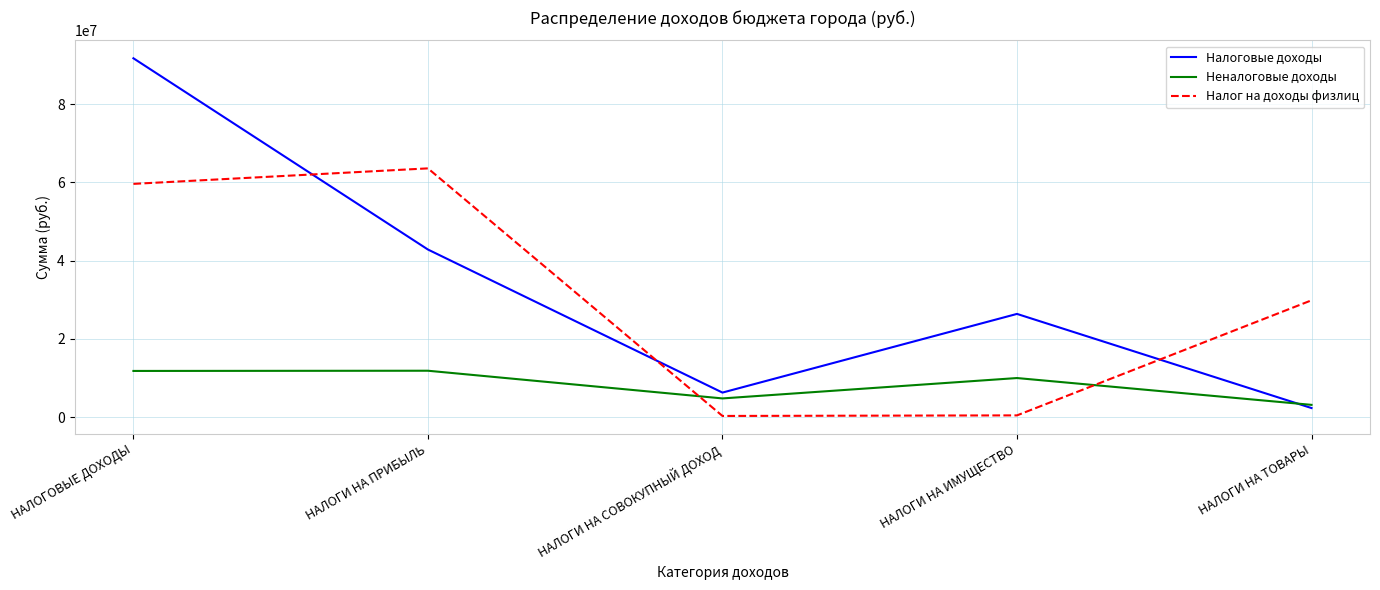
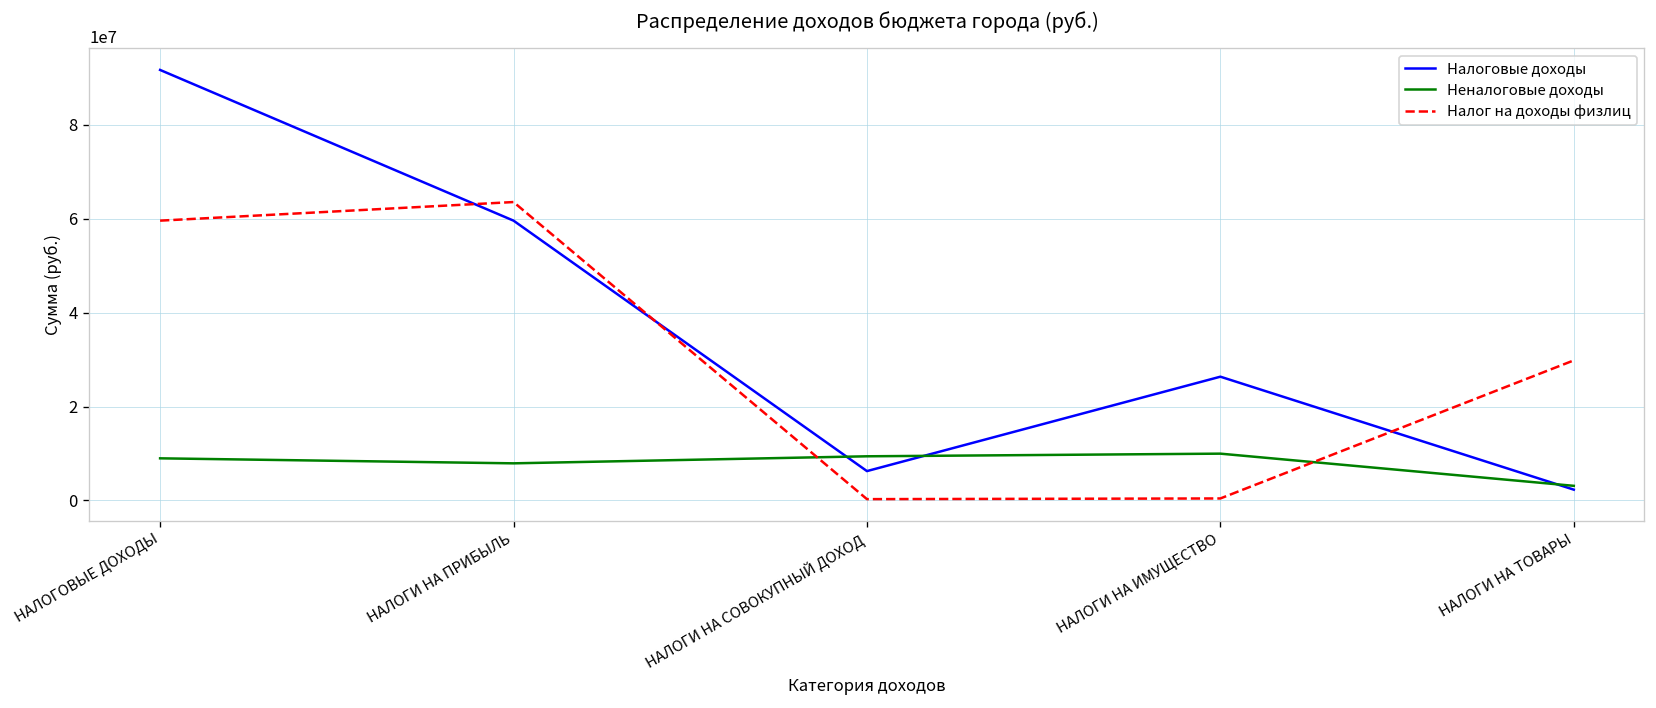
  {
    "Налоговые доходы": {
      "НАЛОГОВЫЕ ДОХОДЫ": 92000000,
-     "НАЛОГИ НА ПРИБЫЛЬ": 43000000,
+     "НАЛОГИ НА ПРИБЫЛЬ": 60000000,
      "НАЛОГИ НА СОВОКУПНЫЙ ДОХОД": 6000000,
      "НАЛОГИ НА ИМУЩЕСТВО": 26000000,
      "НАЛОГИ НА ТОВАРЫ": 2000000
    },
    "Неналоговые доходы": {
-     "НАЛОГОВЫЕ ДОХОДЫ": 12000000,
-     "НАЛОГИ НА ПРИБЫЛЬ": 12000000,
-     "НАЛОГИ НА СОВОКУПНЫЙ ДОХОД": 5000000,
+     "НАЛОГОВЫЕ ДОХОДЫ": 9000000,
+     "НАЛОГИ НА ПРИБЫЛЬ": 8000000,
+     "НАЛОГИ НА СОВОКУПНЫЙ ДОХОД": 9000000,
      "НАЛОГИ НА ИМУЩЕСТВО": 10000000,
      "НАЛОГИ НА ТОВАРЫ": 3000000
    },
    "Налог на доходы физлиц": {
      "НАЛОГОВЫЕ ДОХОДЫ": 60000000,
      "НАЛОГИ НА ПРИБЫЛЬ": 64000000,
      "НАЛОГИ НА СОВОКУПНЫЙ ДОХОД": 0,
      "НАЛОГИ НА ИМУЩЕСТВО": 0,
      "НАЛОГИ НА ТОВАРЫ": 30000000
    }
  }
